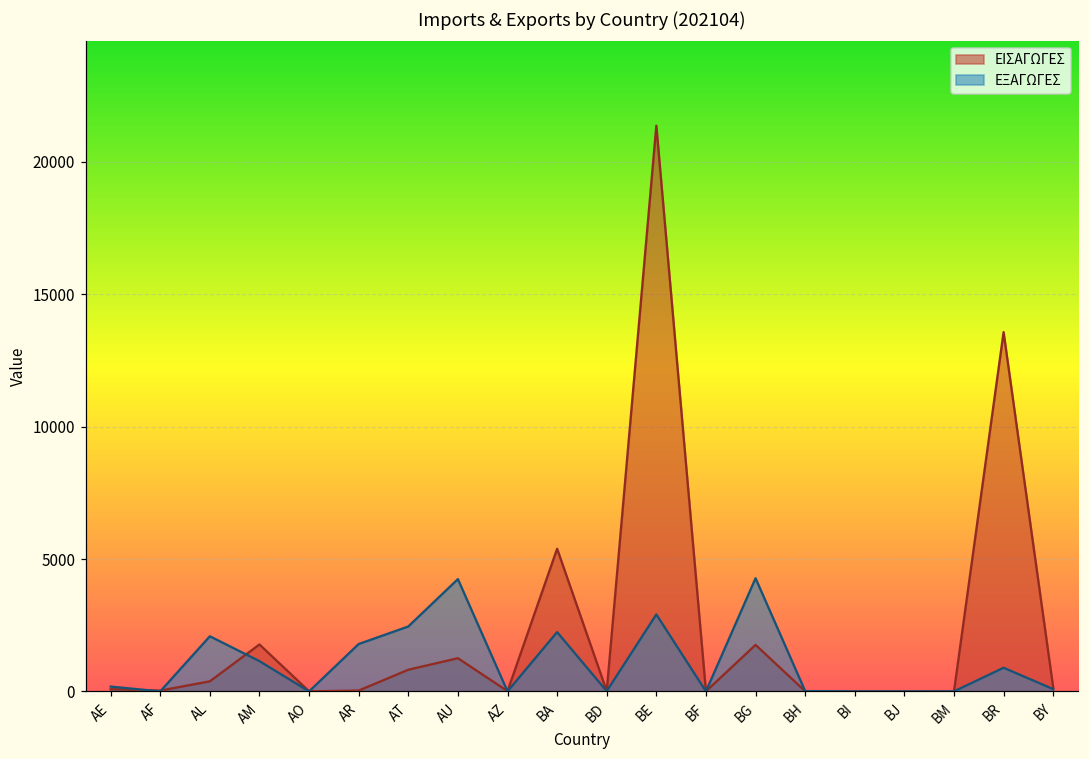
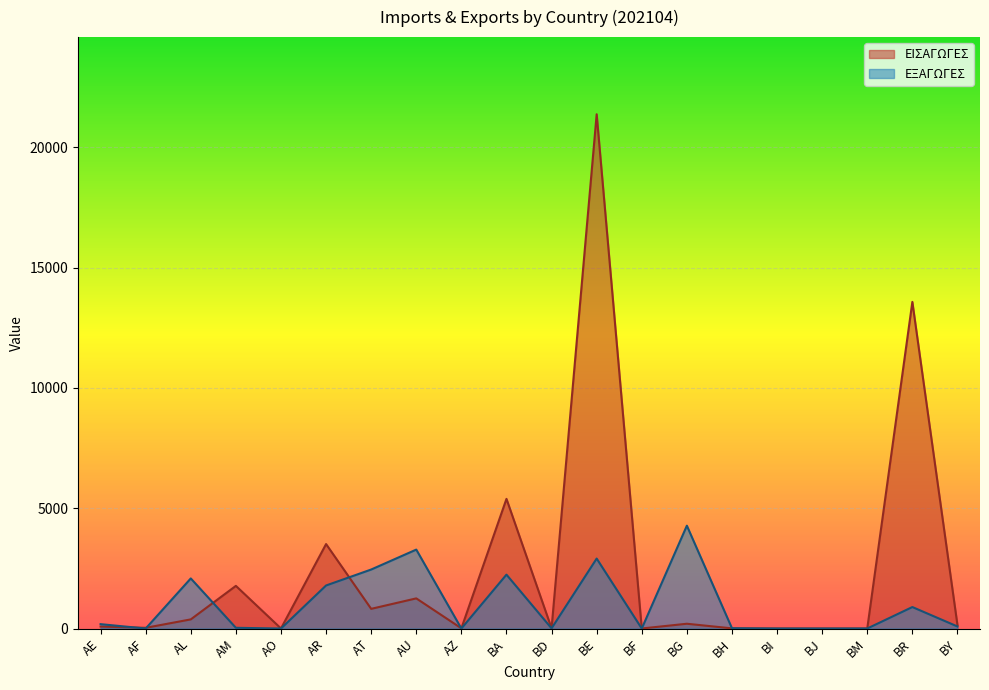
  {
    "ΕΙΣΑΓΩΓΕΣ": {
      "AL": 400,
      "AM": 1800,
-     "AR": 0,
+     "AR": 3500,
      "AT": 800,
      "AU": 1300,
      "BA": 5400,
      "BE": 21400,
-     "BG": 1800,
+     "BG": 200,
      "BR": 13600
    },
    "ΕΞΑΓΩΓΕΣ": {
      "AL": 2100,
-     "AM": 1100,
+     "AM": 0,
      "AR": 1800,
      "AT": 2500,
-     "AU": 4200,
+     "AU": 3300,
      "BA": 2200,
      "BE": 2900,
      "BG": 4300,
      "BR": 900
    }
  }
